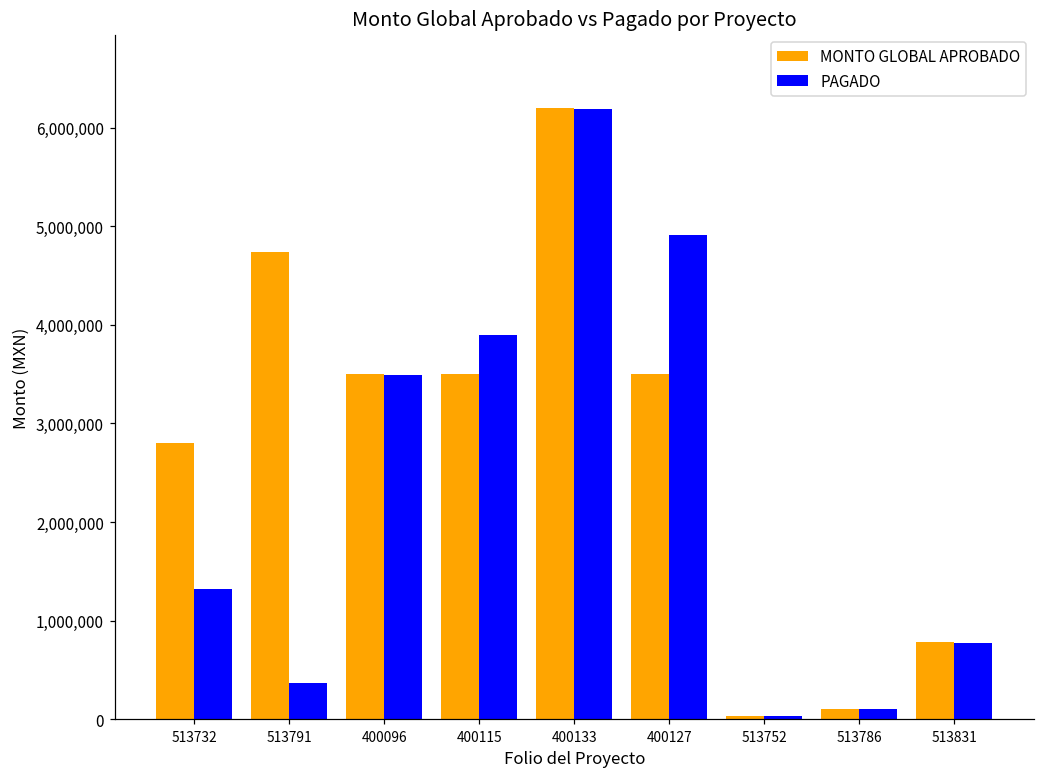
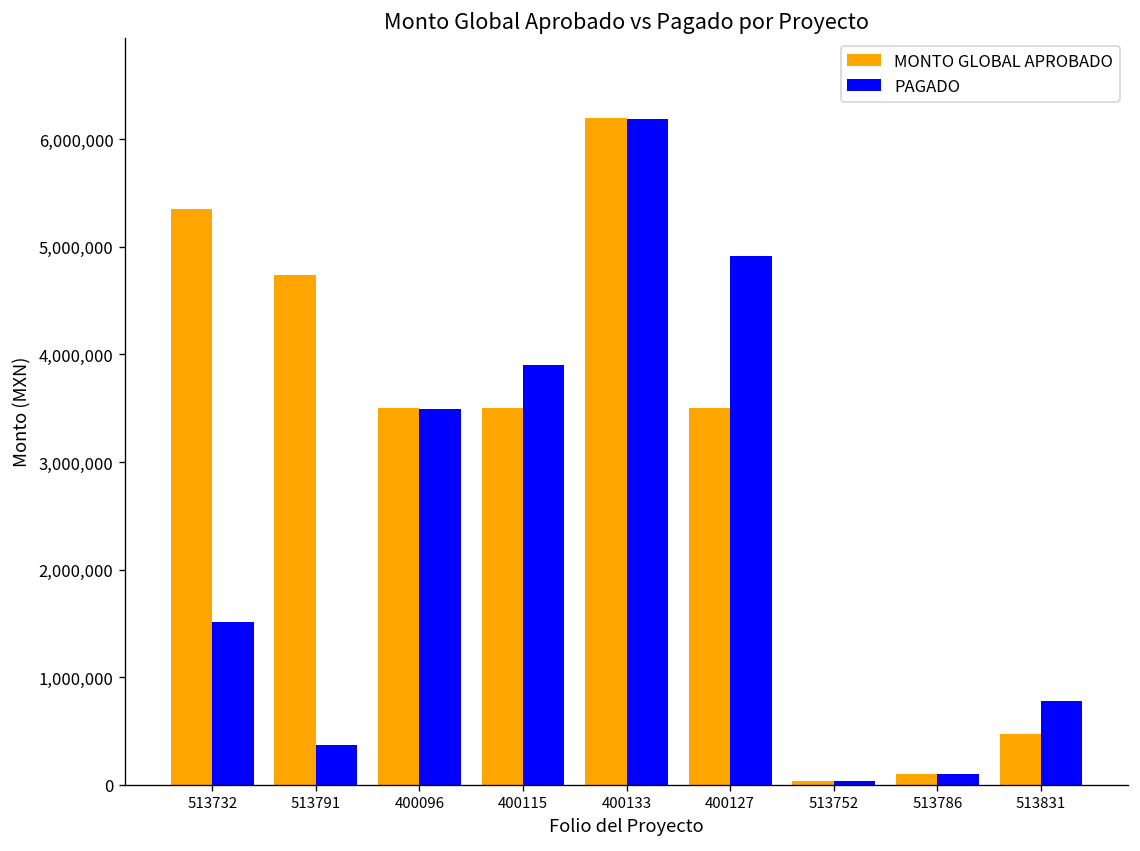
  {
    "MONTO GLOBAL APROBADO": {
-     "513732": "2,800,000",
+     "513732": "5,400,000",
      "513791": "4,700,000",
      "400096": "3,500,000",
      "400115": "3,500,000",
      "400133": "6,200,000",
      "400127": "3,500,000",
      "513752": "0",
      "513786": "100,000",
-     "513831": "800,000"
+     "513831": "500,000"
    },
    "PAGADO": {
-     "513732": "1,300,000",
+     "513732": "1,500,000",
      "513791": "400,000",
      "400096": "3,500,000",
      "400115": "3,900,000",
      "400133": "6,200,000",
      "400127": "4,900,000",
      "513752": "0",
      "513786": "100,000",
      "513831": "800,000"
    }
  }
